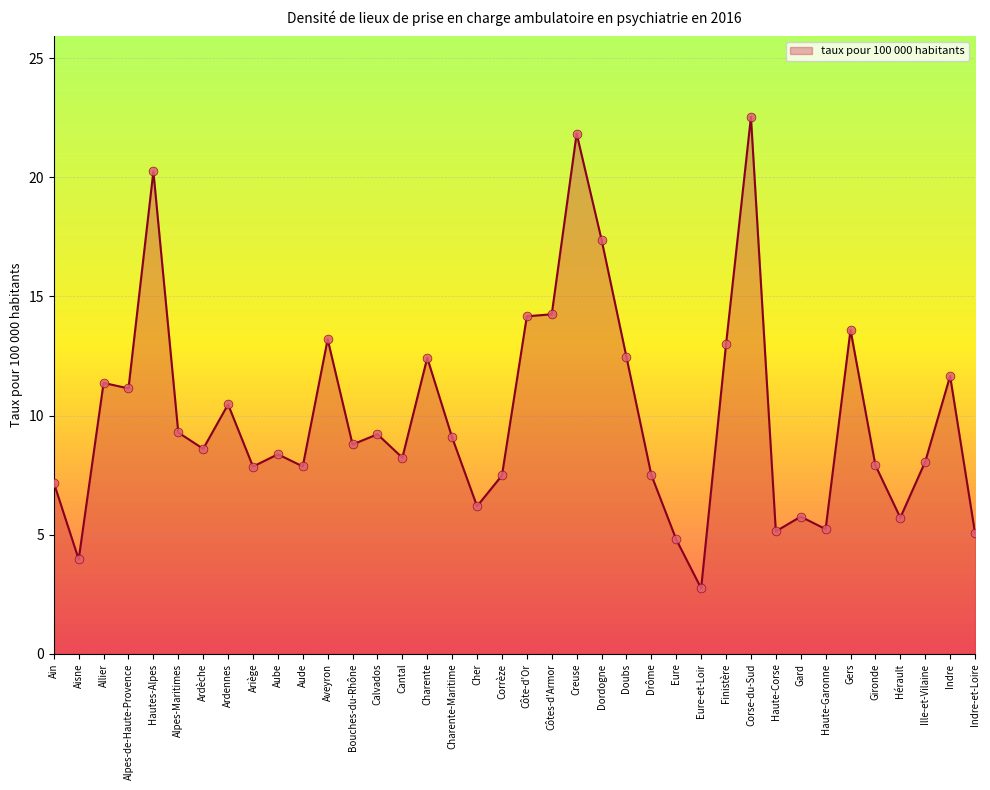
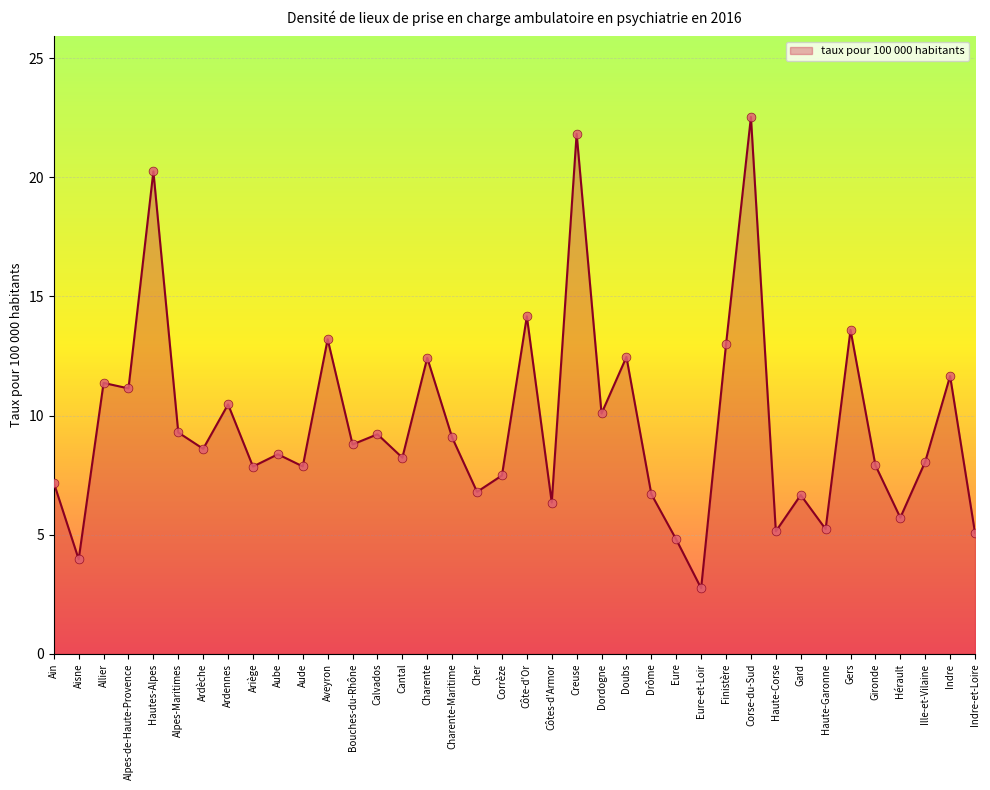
  {
    "Ain": 7.2,
    "Aisne": 4.0,
    "Allier": 11.4,
    "Alpes-de-Haute-Provence": 11.1,
    "Hautes-Alpes": 20.2,
    "Alpes-Maritimes": 9.3,
    "Ardèche": 8.6,
    "Ardennes": 10.5,
    "Ariège": 7.9,
    "Aube": 8.4,
    "Aude": 7.9,
    "Aveyron": 13.2,
    "Bouches-du-Rhône": 8.8,
    "Calvados": 9.2,
    "Cantal": 8.2,
    "Charente": 12.4,
    "Charente-Maritime": 9.1,
-   "Cher": 6.2,
+   "Cher": 6.8,
    "Corrèze": 7.5,
    "Côte-d'Or": 14.2,
-   "Côtes-d'Armor": 14.2,
+   "Côtes-d'Armor": 6.4,
    "Creuse": 21.8,
-   "Dordogne": 17.4,
+   "Dordogne": 10.1,
    "Doubs": 12.5,
-   "Drôme": 7.5,
+   "Drôme": 6.7,
    "Eure": 4.8,
    "Eure-et-Loir": 2.8,
    "Finistère": 13.0,
    "Corse-du-Sud": 22.5,
    "Haute-Corse": 5.1,
-   "Gard": 5.8,
+   "Gard": 6.7,
    "Haute-Garonne": 5.2,
    "Gers": 13.6,
    "Gironde": 7.9,
    "Hérault": 5.7,
    "Ille-et-Vilaine": 8.1,
    "Indre": 11.7,
    "Indre-et-Loire": 5.1
  }
